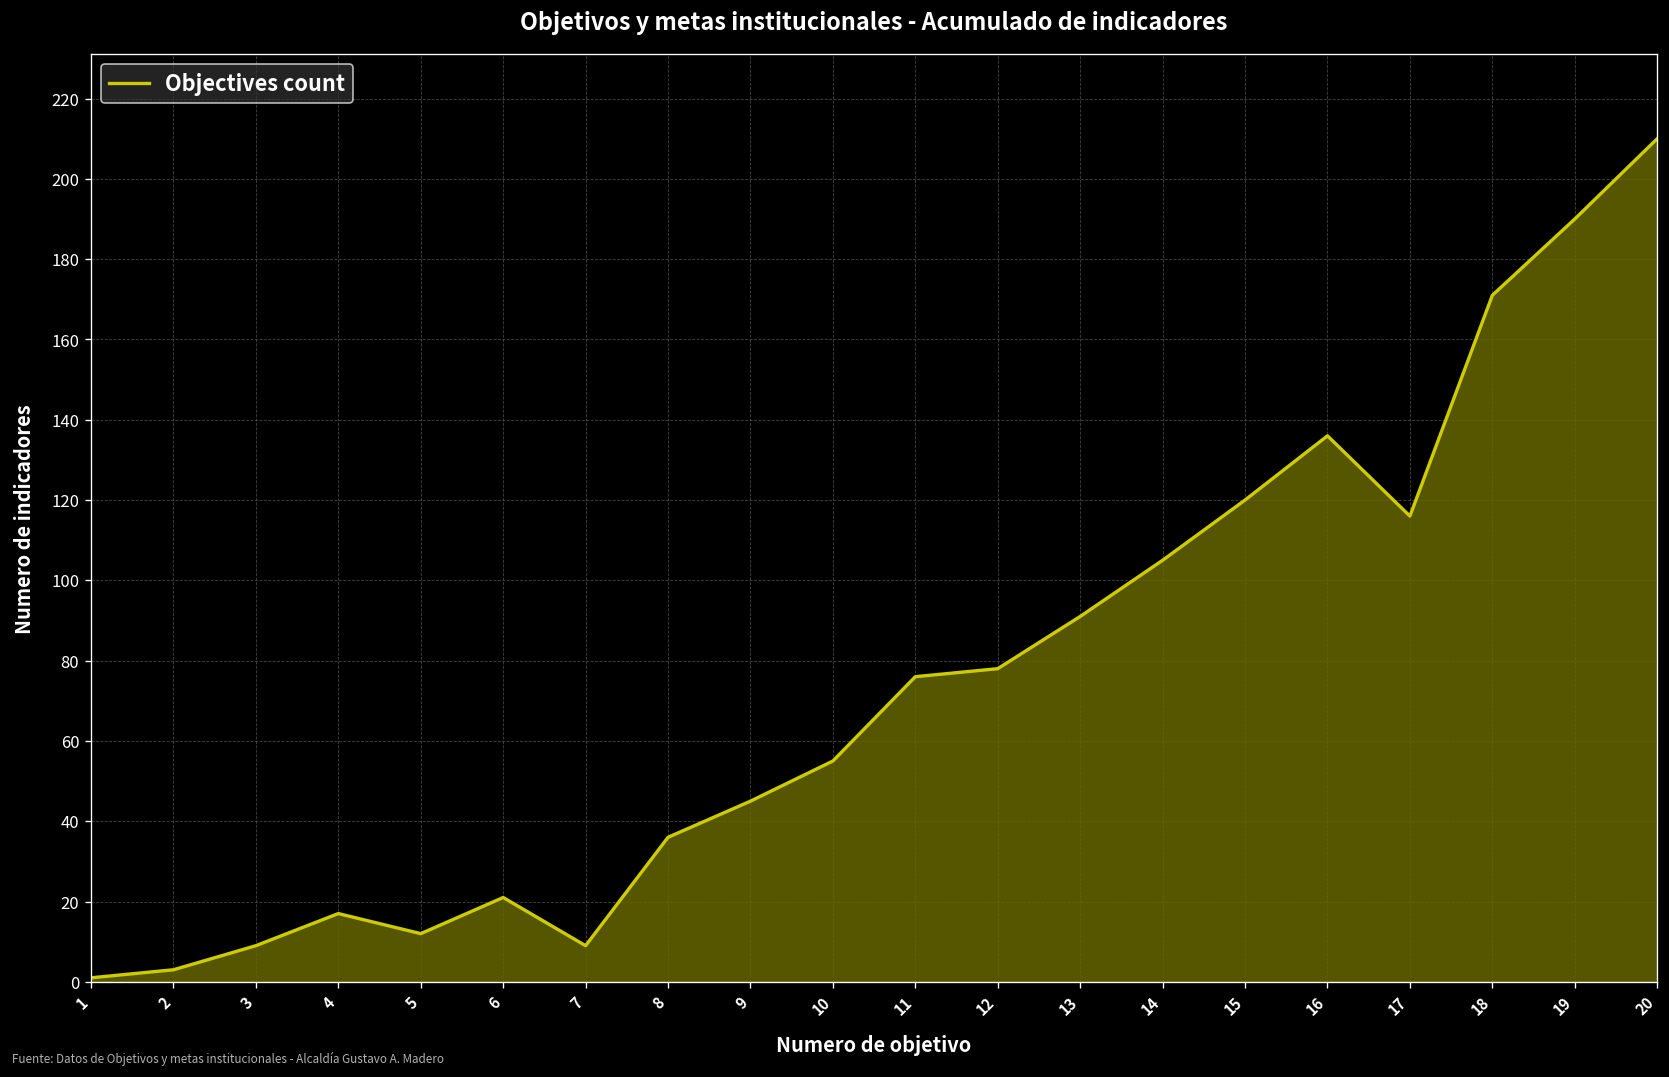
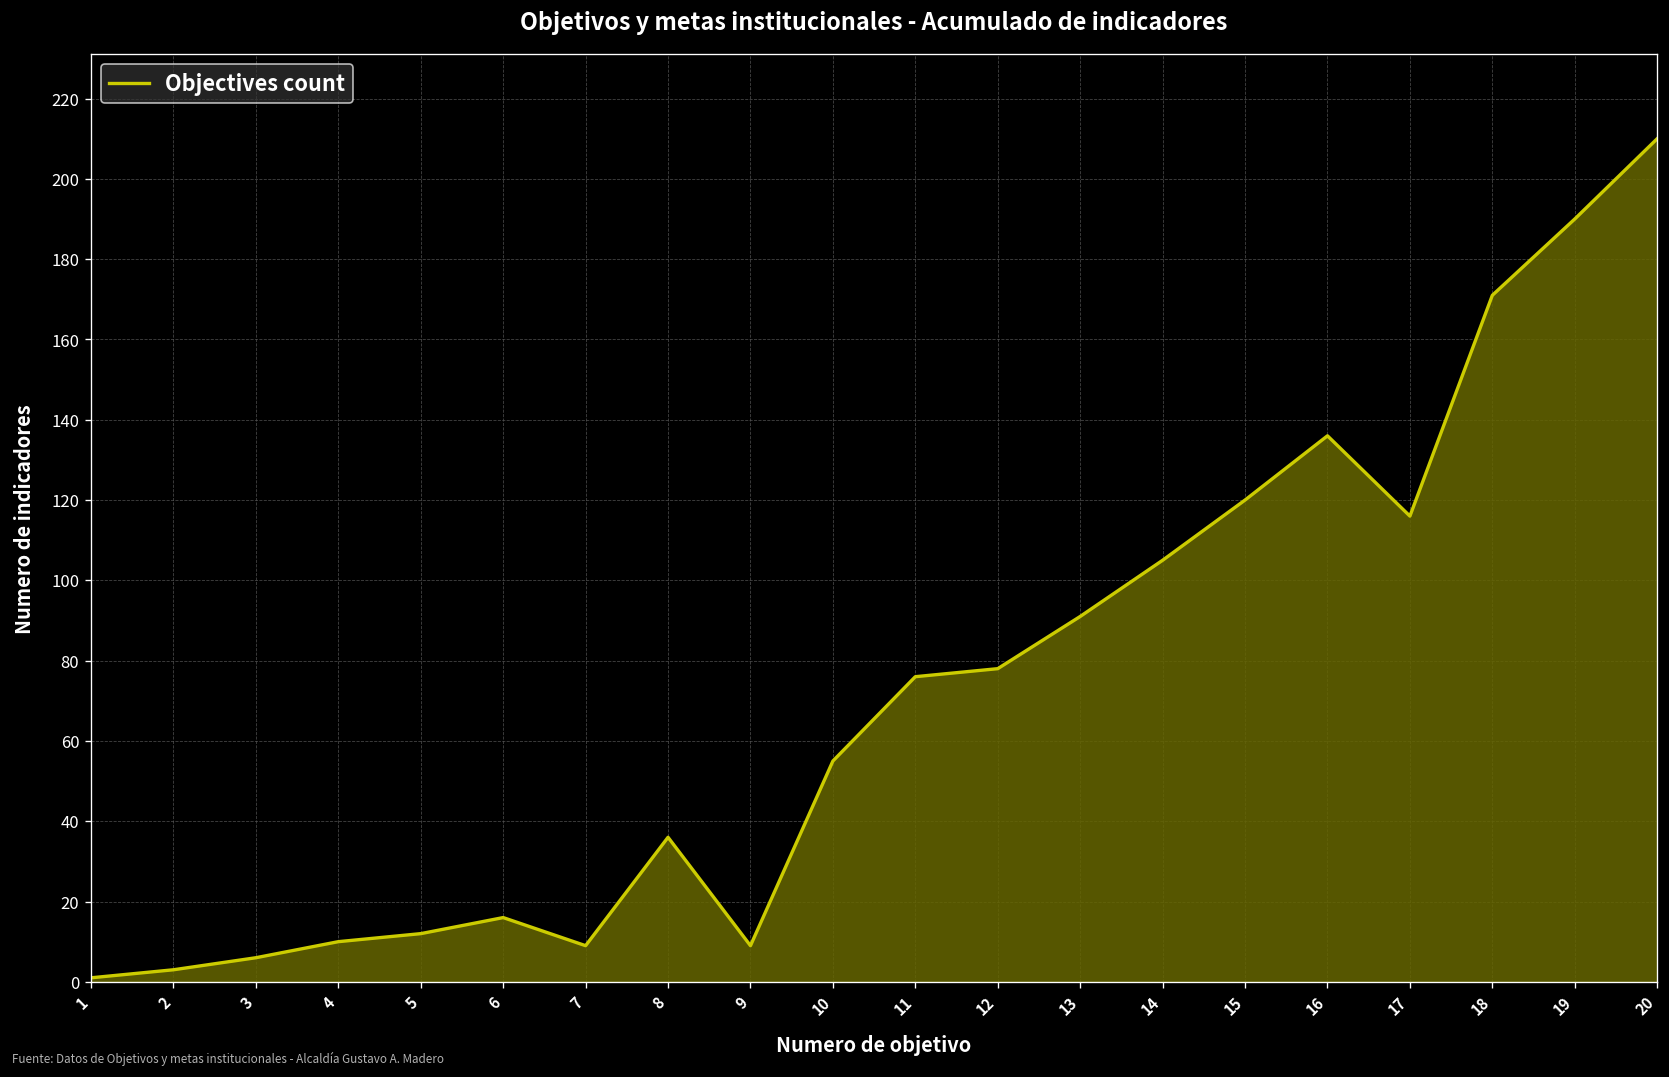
  {
    "1": 1,
    "2": 3,
-   "3": 9,
-   "4": 17,
+   "3": 6,
+   "4": 10,
    "5": 12,
-   "6": 21,
+   "6": 16,
    "7": 9,
    "8": 36,
-   "9": 45,
+   "9": 9,
    "10": 55,
    "11": 76,
    "12": 78,
    "13": 91,
    "14": 105,
    "15": 120,
    "16": 136,
    "17": 116,
    "18": 171,
    "19": 190,
    "20": 210
  }
